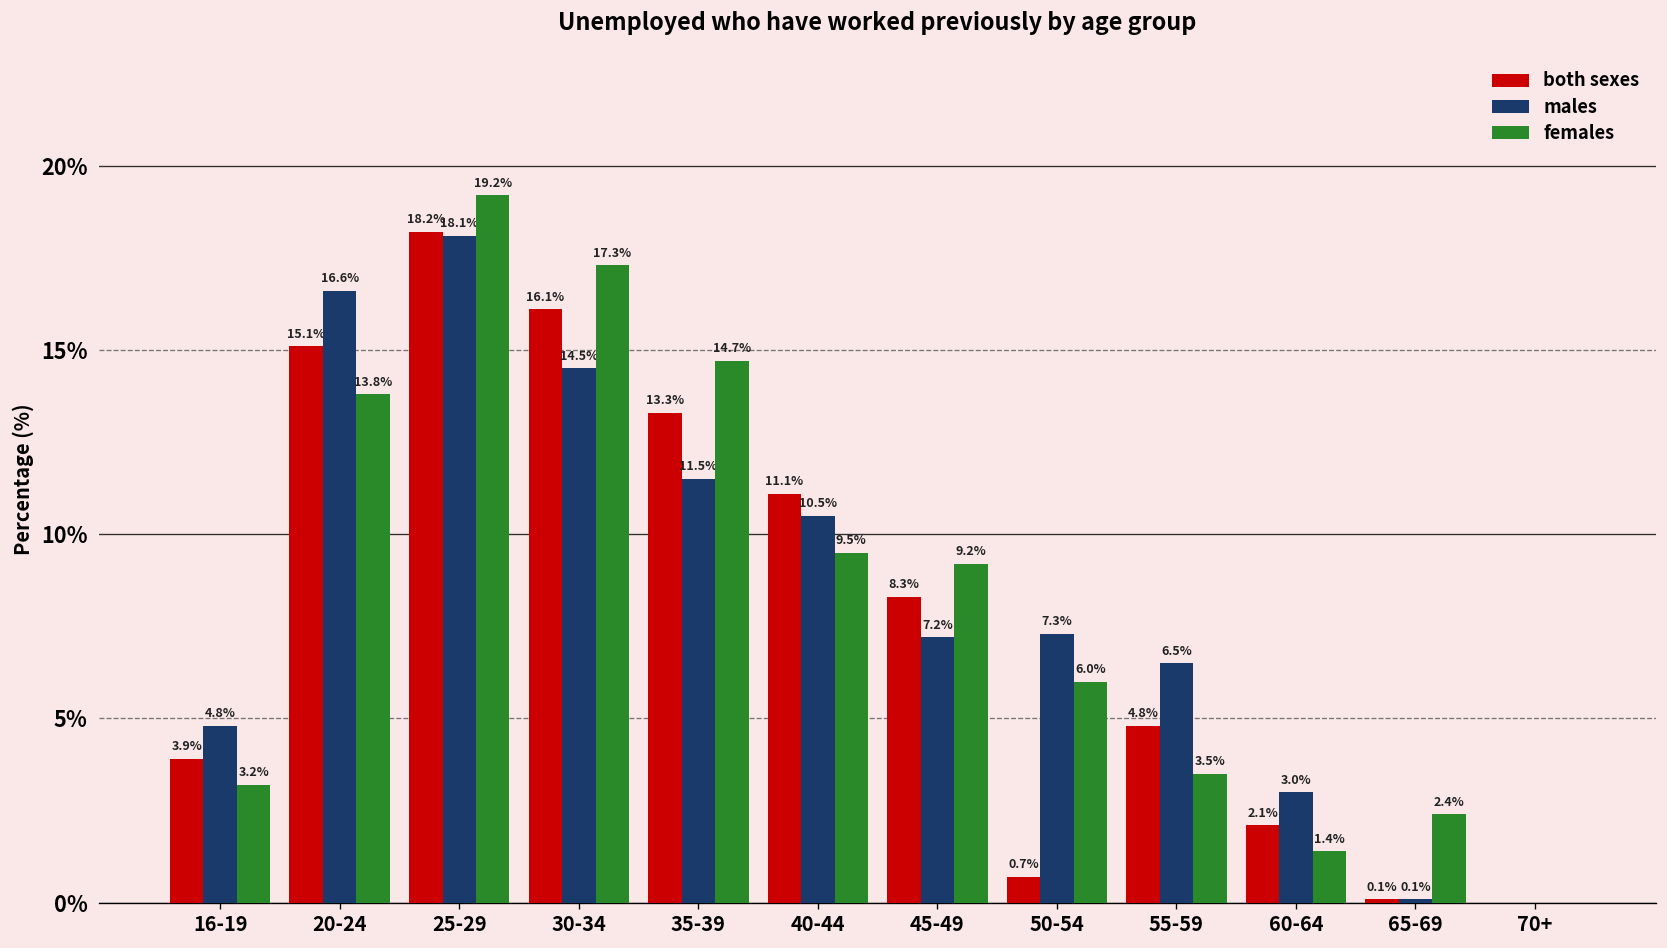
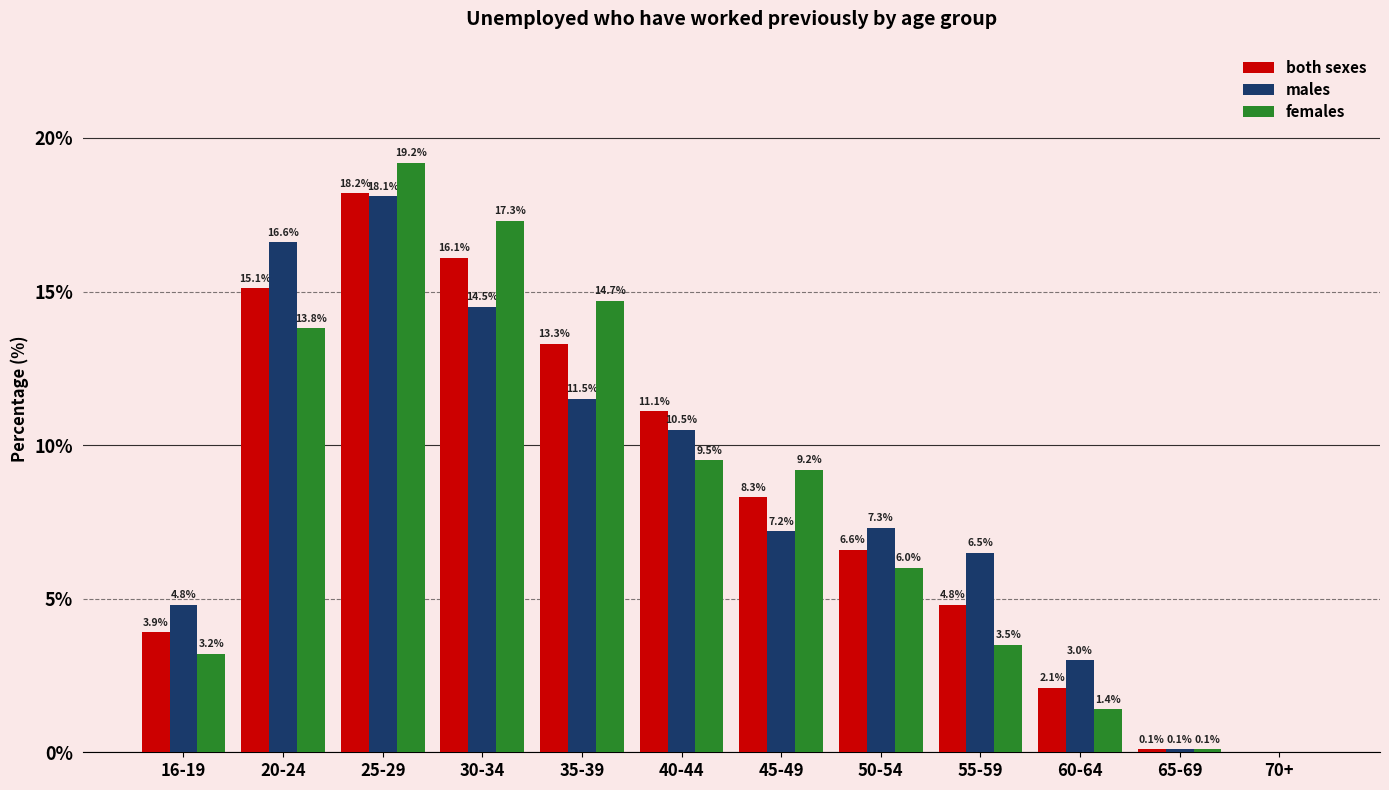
  {
    "both sexes": {
      "16-19": "3.9%",
      "20-24": "15.1%",
      "25-29": "18.2%",
      "30-34": "16.1%",
      "35-39": "13.3%",
      "40-44": "11.1%",
      "45-49": "8.3%",
-     "50-54": "0.7%",
+     "50-54": "6.6%",
      "55-59": "4.8%",
      "60-64": "2.1%",
      "65-69": "0.1%"
    },
    "males": {
      "16-19": "4.8%",
      "20-24": "16.6%",
      "25-29": "18.1%",
      "30-34": "14.5%",
      "35-39": "11.5%",
      "40-44": "10.5%",
      "45-49": "7.2%",
      "50-54": "7.3%",
      "55-59": "6.5%",
      "60-64": "3.0%",
      "65-69": "0.1%"
    },
    "females": {
      "16-19": "3.2%",
      "20-24": "13.8%",
      "25-29": "19.2%",
      "30-34": "17.3%",
      "35-39": "14.7%",
      "40-44": "9.5%",
      "45-49": "9.2%",
      "50-54": "6.0%",
      "55-59": "3.5%",
      "60-64": "1.4%",
-     "65-69": "2.4%"
+     "65-69": "0.1%"
    }
  }
